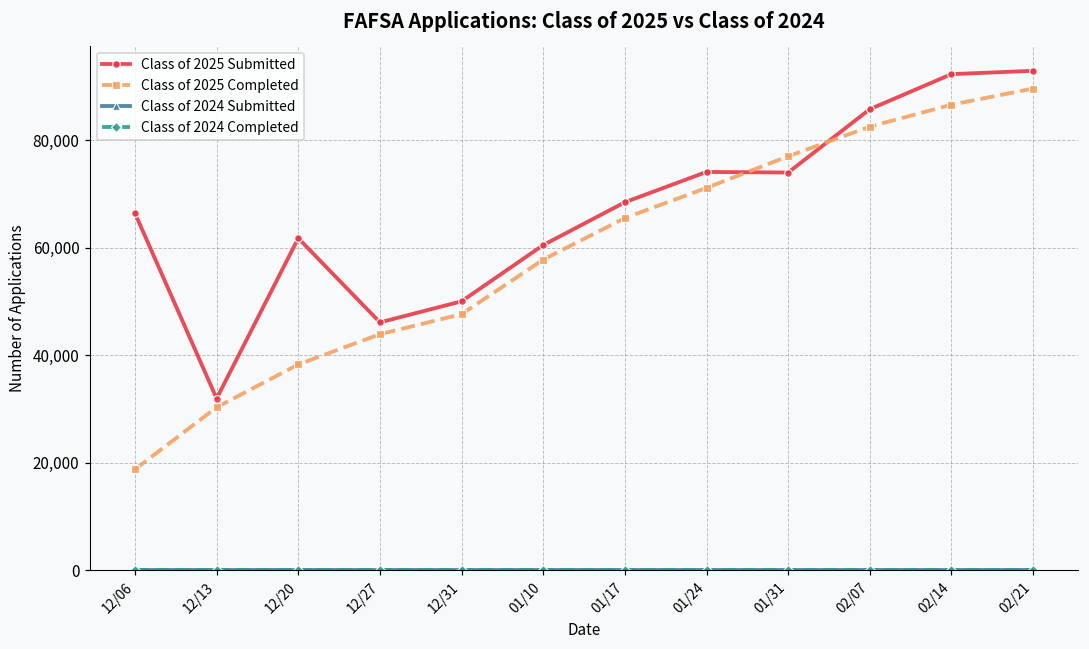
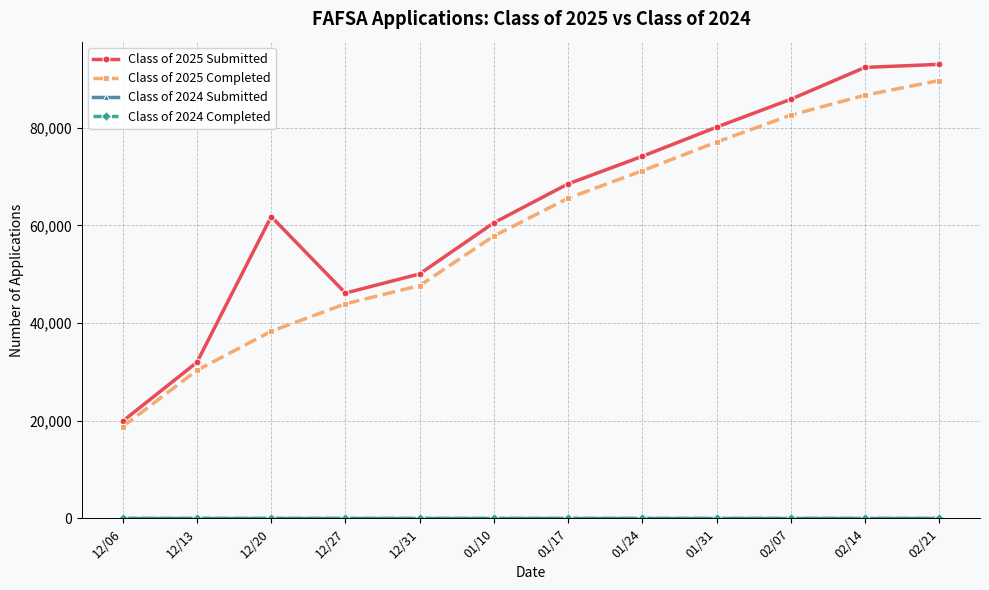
  {
    "Class of 2025 Submitted": {
-     "12/06": "66,000",
+     "12/06": "20,000",
      "12/13": "32,000",
      "12/20": "62,000",
      "12/27": "46,000",
      "12/31": "50,000",
      "01/10": "61,000",
      "01/17": "68,000",
      "01/24": "74,000",
-     "01/31": "74,000",
+     "01/31": "80,000",
      "02/07": "86,000",
      "02/14": "92,000",
      "02/21": "93,000"
    },
    "Class of 2025 Completed": {
      "12/06": "19,000",
      "12/13": "30,000",
      "12/20": "38,000",
      "12/27": "44,000",
      "12/31": "48,000",
      "01/10": "58,000",
      "01/17": "66,000",
      "01/24": "71,000",
      "01/31": "77,000",
      "02/07": "83,000",
      "02/14": "87,000",
      "02/21": "90,000"
    },
    "Class of 2024 Completed": {
      "12/06": "0",
      "12/13": "0",
      "12/20": "0",
      "12/27": "0",
      "12/31": "0",
      "01/10": "0",
      "01/17": "0",
      "01/24": "0",
      "01/31": "0",
      "02/07": "0",
      "02/14": "0",
      "02/21": "0"
    }
  }
